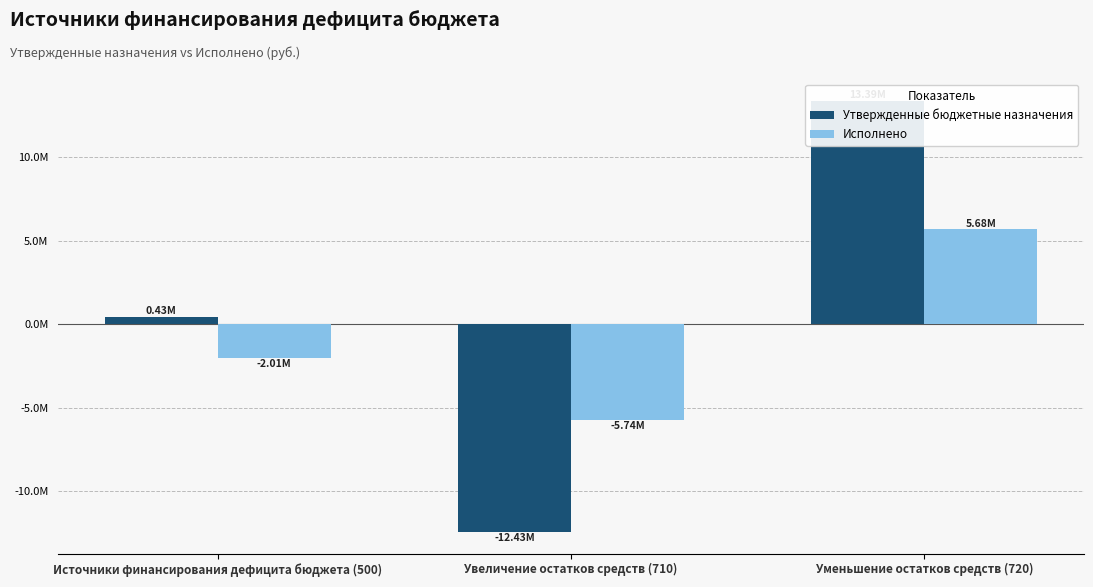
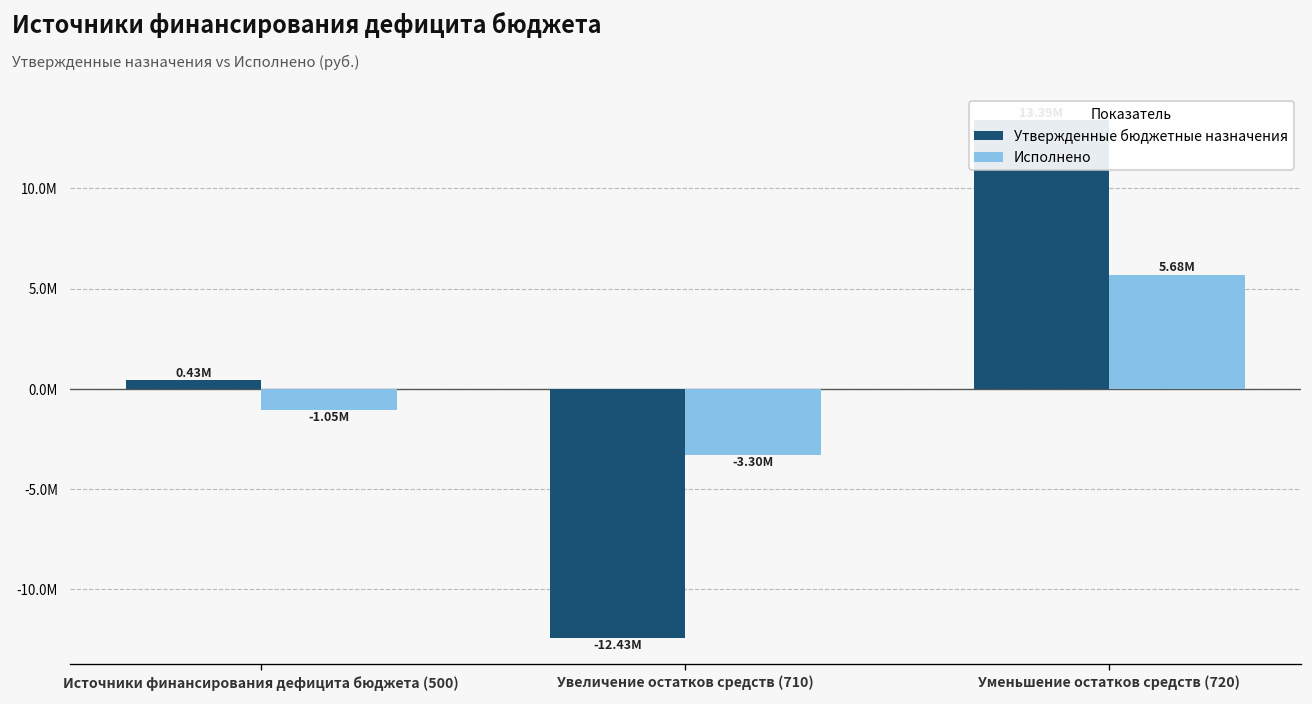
  {
    "Утвержденные бюджетные назначения": {
      "Источники финансирования дефицита бюджета (500)": "0.43M",
      "Увеличение остатков средств (710)": "-12.43M"
    },
    "Исполнено": {
-     "Источники финансирования дефицита бюджета (500)": "-2.01M",
-     "Увеличение остатков средств (710)": "-5.74M",
+     "Источники финансирования дефицита бюджета (500)": "-1.05M",
+     "Увеличение остатков средств (710)": "-3.30M",
      "Уменьшение остатков средств (720)": "5.68M"
    }
  }
